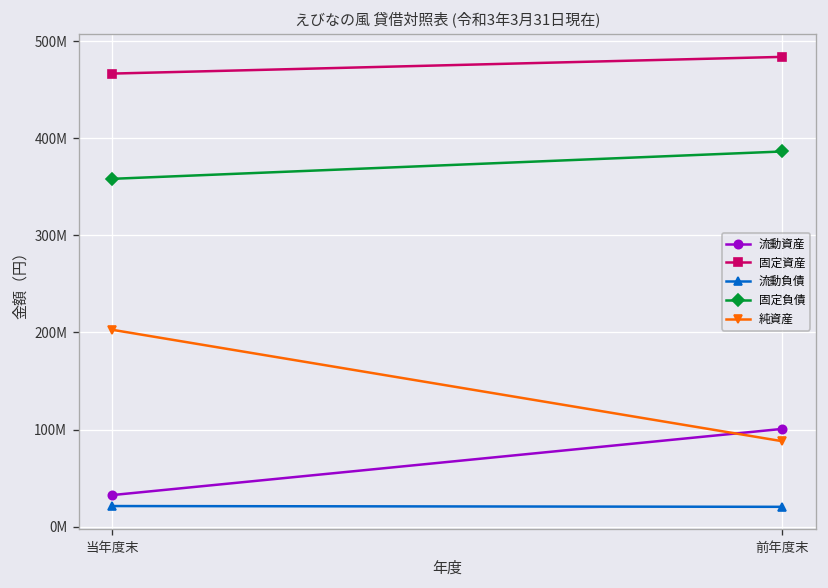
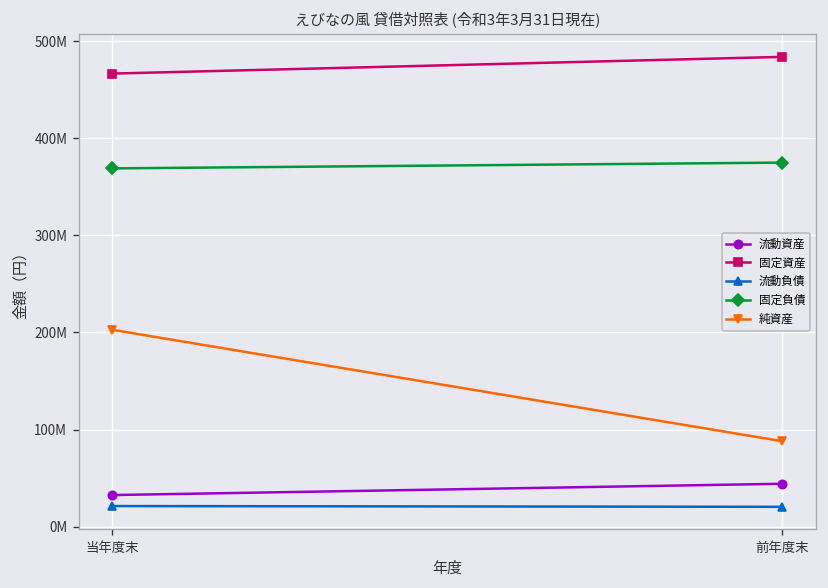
  {
    "流動資産": {
      "当年度末": 30000000,
-     "前年度末": 100000000
+     "前年度末": 40000000
    },
    "固定資産": {
      "当年度末": 470000000,
      "前年度末": 480000000
    },
    "流動負債": {
      "当年度末": 20000000,
      "前年度末": 20000000
    },
    "固定負債": {
-     "当年度末": 360000000,
-     "前年度末": 390000000
+     "当年度末": 370000000,
+     "前年度末": 370000000
    },
    "純資産": {
      "当年度末": 200000000,
      "前年度末": 90000000
    }
  }
